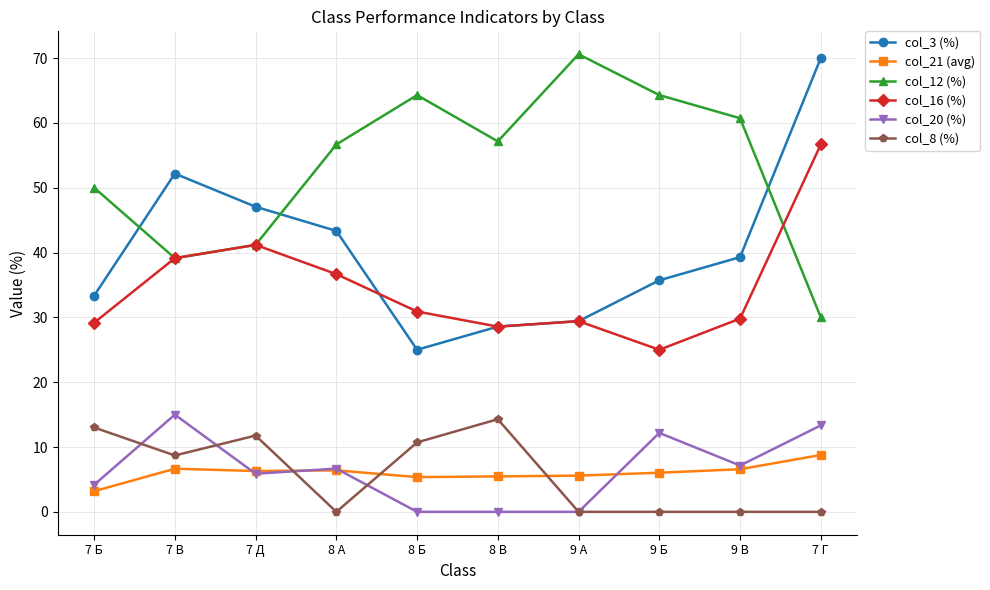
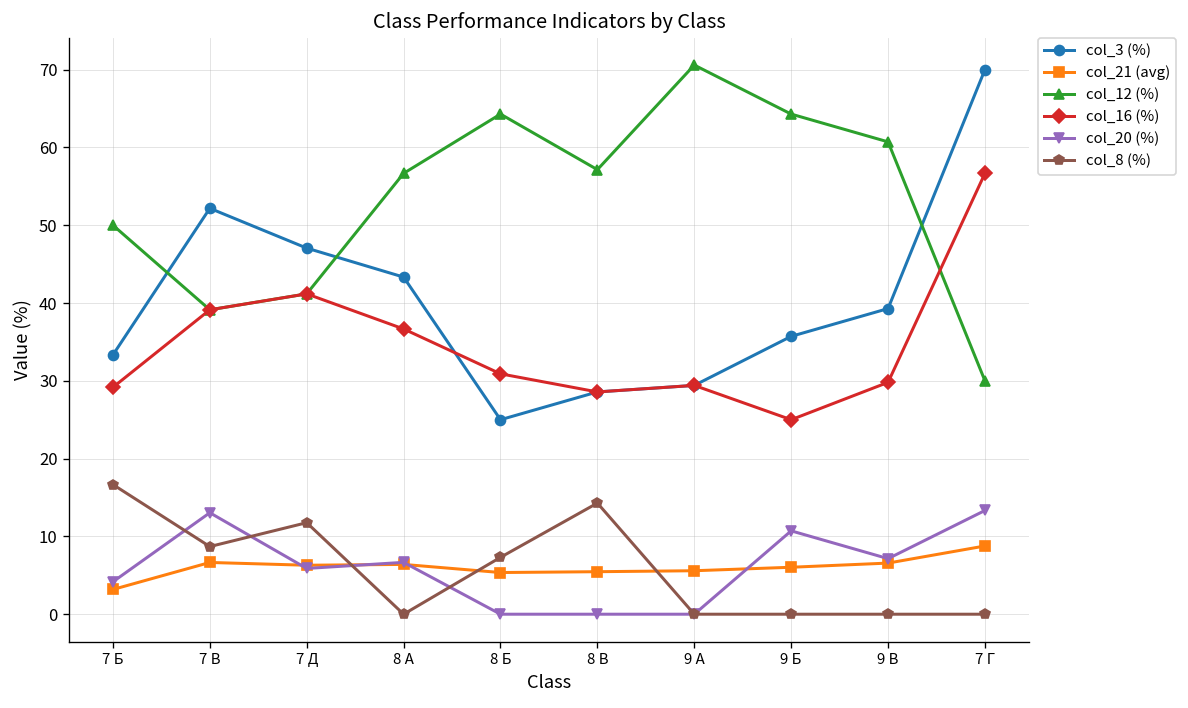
  {
    "col_3 (%)": {
      "7 Б": 33,
      "7 В": 52,
      "7 Д": 47,
      "8 А": 43,
      "8 Б": 25,
      "9 Б": 36,
      "9 В": 39,
      "7 Г": 70
    },
    "col_21 (avg)": {
      "7 Б": 3,
      "7 В": 7,
      "7 Д": 6,
      "8 Б": 5,
      "8 В": 5,
      "9 А": 6,
      "9 Б": 6,
      "9 В": 7,
      "7 Г": 9
    },
    "col_12 (%)": {
      "7 Б": 50,
      "8 А": 57,
      "8 Б": 64,
      "8 В": 57,
      "9 А": 71,
      "9 Б": 64,
      "9 В": 61,
      "7 Г": 30
    },
    "col_16 (%)": {
      "7 Б": 29,
      "8 А": 37,
      "8 Б": 31,
      "9 Б": 25,
      "9 В": 30,
      "7 Г": 57
    },
    "col_20 (%)": {
      "7 Б": 4,
-     "7 В": 15,
+     "7 В": 13,
      "7 Д": 6,
      "8 Б": 0,
      "8 В": 0,
-     "9 Б": 12,
+     "9 Б": 11,
      "9 В": 7,
      "7 Г": 13
    },
    "col_8 (%)": {
-     "7 Б": 13,
+     "7 Б": 17,
      "7 В": 9,
      "7 Д": 12,
      "8 А": 0,
-     "8 Б": 11,
+     "8 Б": 7,
      "8 В": 14,
      "9 Б": 0,
      "9 В": 0,
      "7 Г": 0
    }
  }
